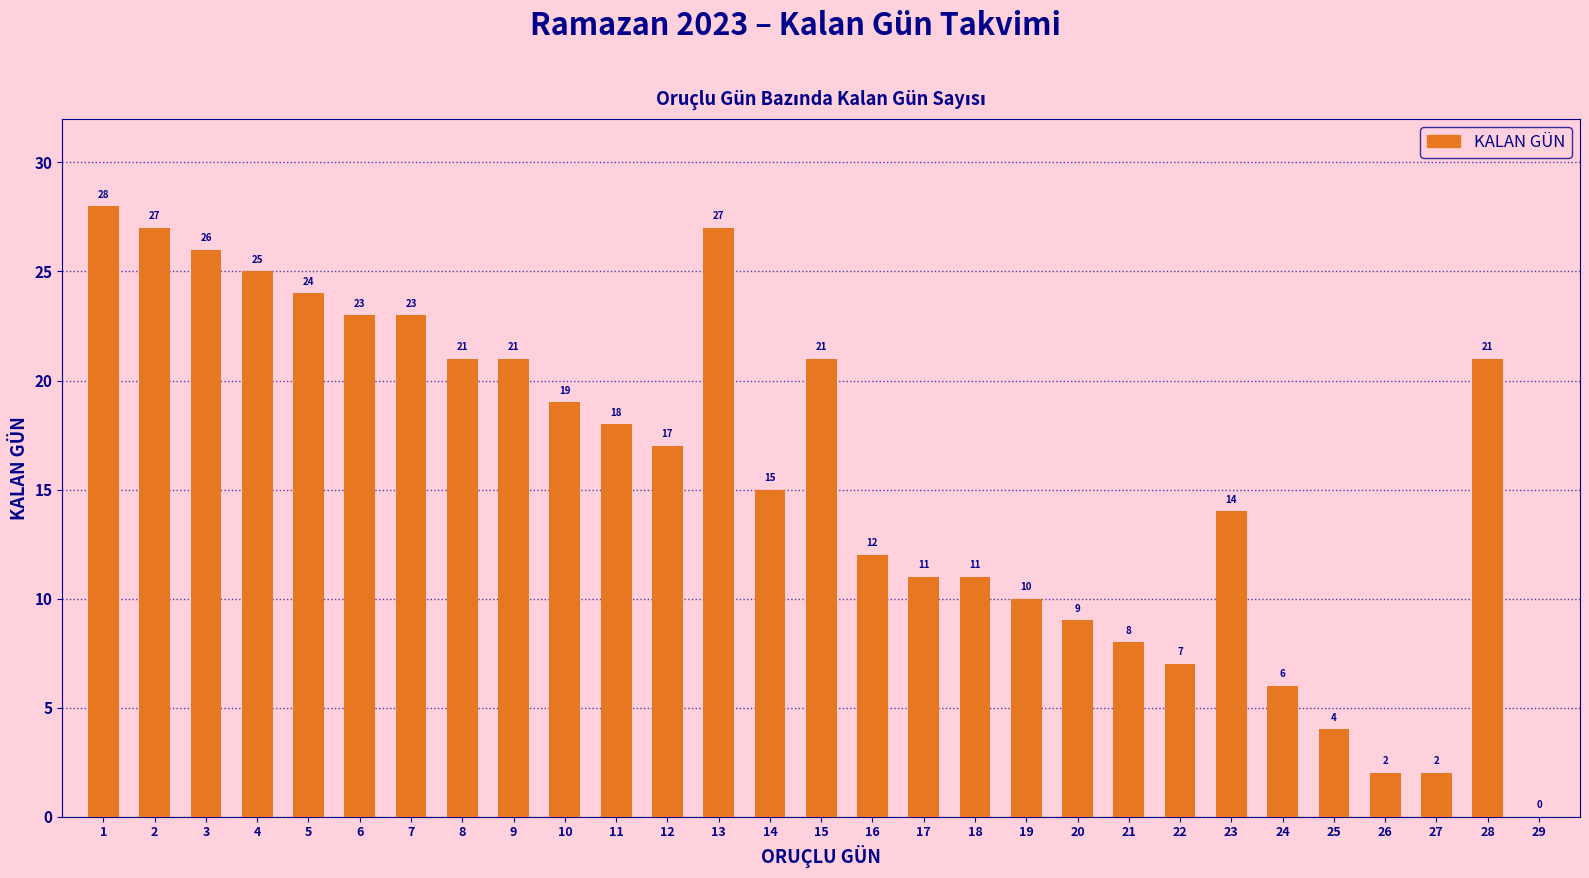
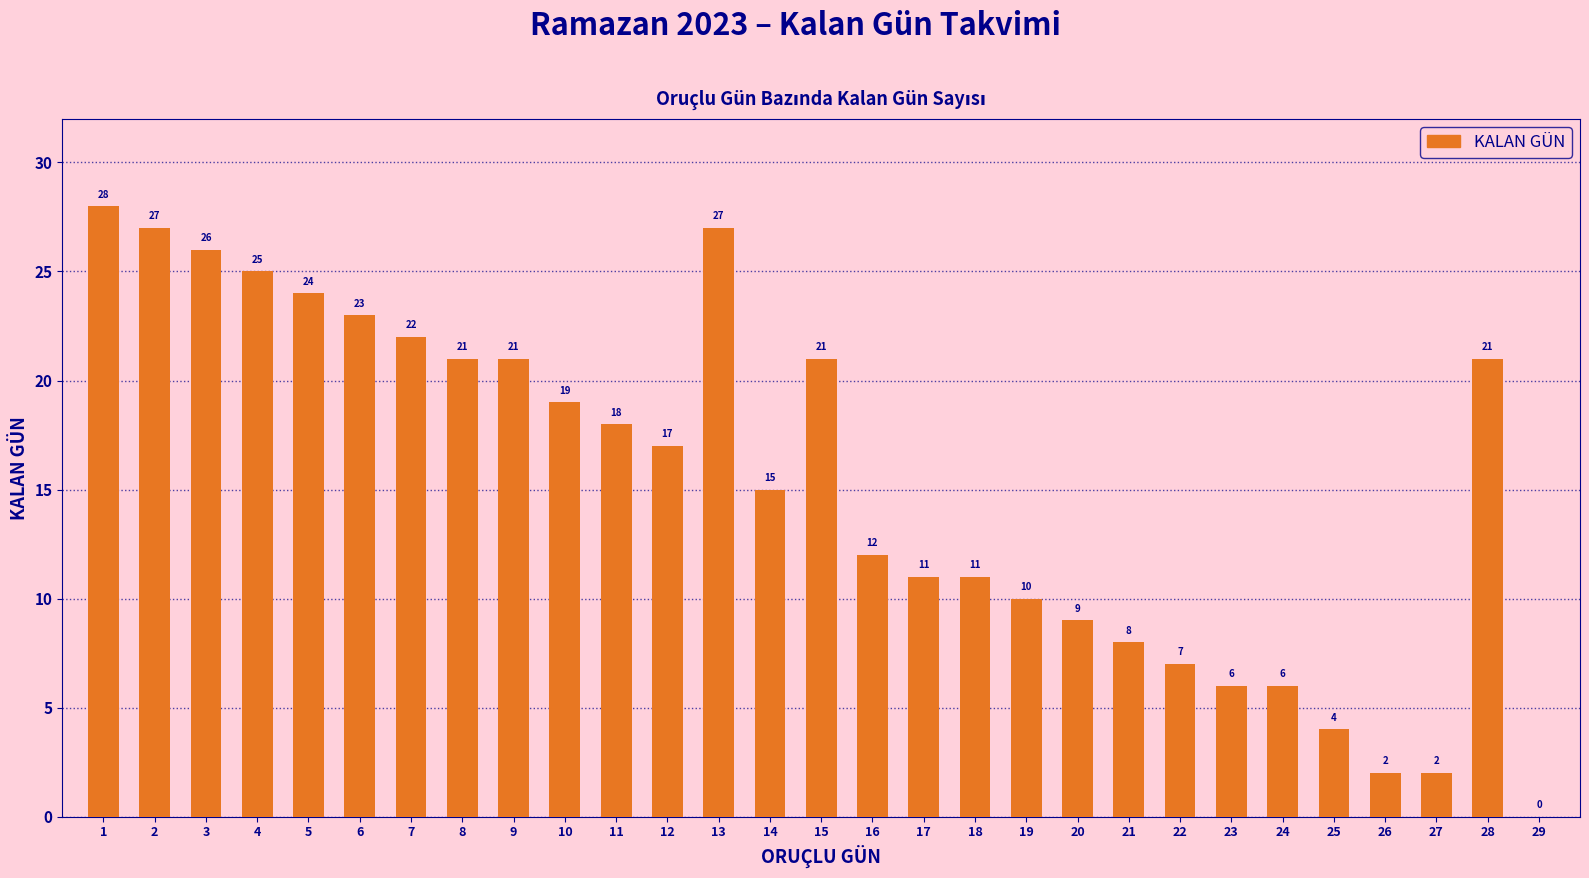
  {
    "1": 28,
    "2": 27,
    "3": 26,
    "4": 25,
    "5": 24,
    "6": 23,
-   "7": 23,
+   "7": 22,
    "8": 21,
    "9": 21,
    "10": 19,
    "11": 18,
    "12": 17,
    "13": 27,
    "14": 15,
    "15": 21,
    "16": 12,
    "17": 11,
    "18": 11,
    "19": 10,
    "20": 9,
    "21": 8,
    "22": 7,
-   "23": 14,
+   "23": 6,
    "24": 6,
    "25": 4,
    "26": 2,
    "27": 2,
    "28": 21,
    "29": 0
  }
